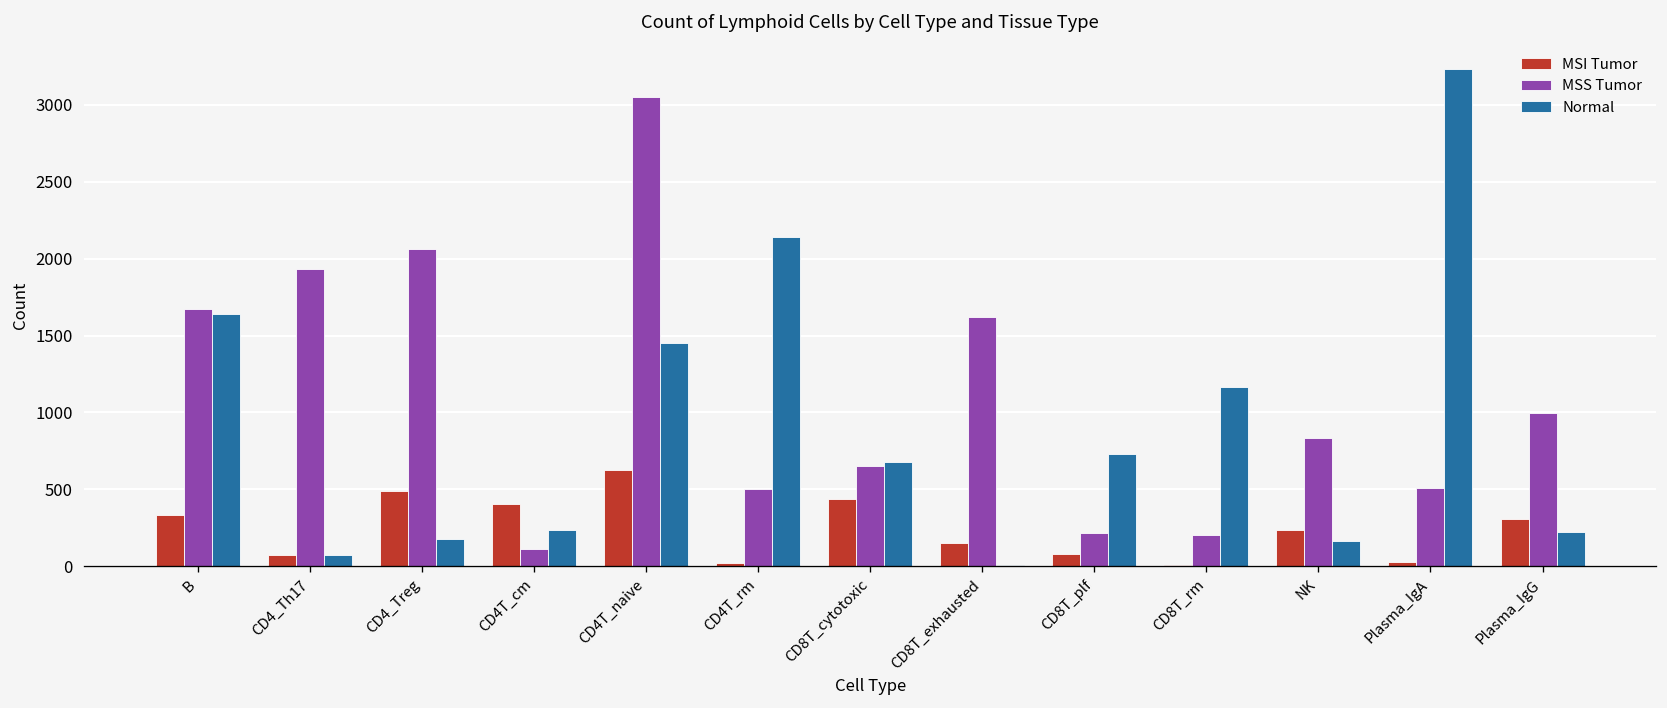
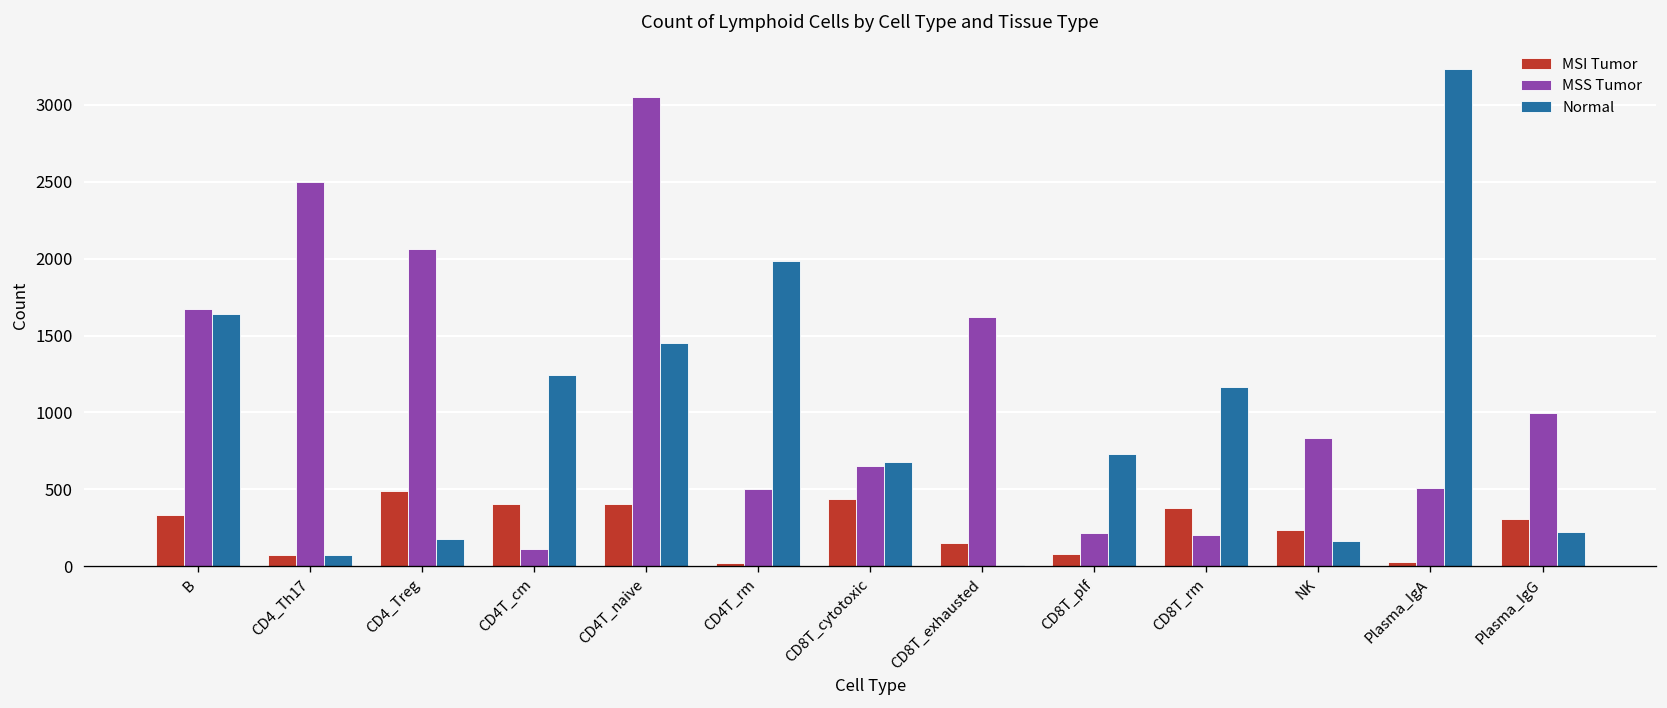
  {
    "MSI Tumor": {
      "B": 330,
      "CD4_Th17": 70,
      "CD4_Treg": 490,
      "CD4T_cm": 410,
-     "CD4T_naive": 620,
+     "CD4T_naive": 410,
      "CD4T_rm": 20,
      "CD8T_cytotoxic": 440,
      "CD8T_exhausted": 150,
      "CD8T_plf": 80,
-     "CD8T_rm": 10,
+     "CD8T_rm": 380,
      "NK": 240,
      "Plasma_IgA": 30,
      "Plasma_IgG": 310
    },
    "MSS Tumor": {
      "B": 1670,
-     "CD4_Th17": 1940,
+     "CD4_Th17": 2500,
      "CD4_Treg": 2060,
      "CD4T_cm": 110,
      "CD4T_naive": 3050,
      "CD4T_rm": 500,
      "CD8T_cytotoxic": 650,
      "CD8T_exhausted": 1620,
      "CD8T_plf": 220,
      "CD8T_rm": 200,
      "NK": 840,
      "Plasma_IgA": 510,
      "Plasma_IgG": 1000
    },
    "Normal": {
      "B": 1640,
      "CD4_Th17": 70,
      "CD4_Treg": 180,
-     "CD4T_cm": 240,
+     "CD4T_cm": 1250,
      "CD4T_naive": 1450,
-     "CD4T_rm": 2140,
+     "CD4T_rm": 1990,
      "CD8T_cytotoxic": 680,
      "CD8T_plf": 730,
      "CD8T_rm": 1170,
      "NK": 170,
      "Plasma_IgA": 3230,
      "Plasma_IgG": 230
    }
  }
